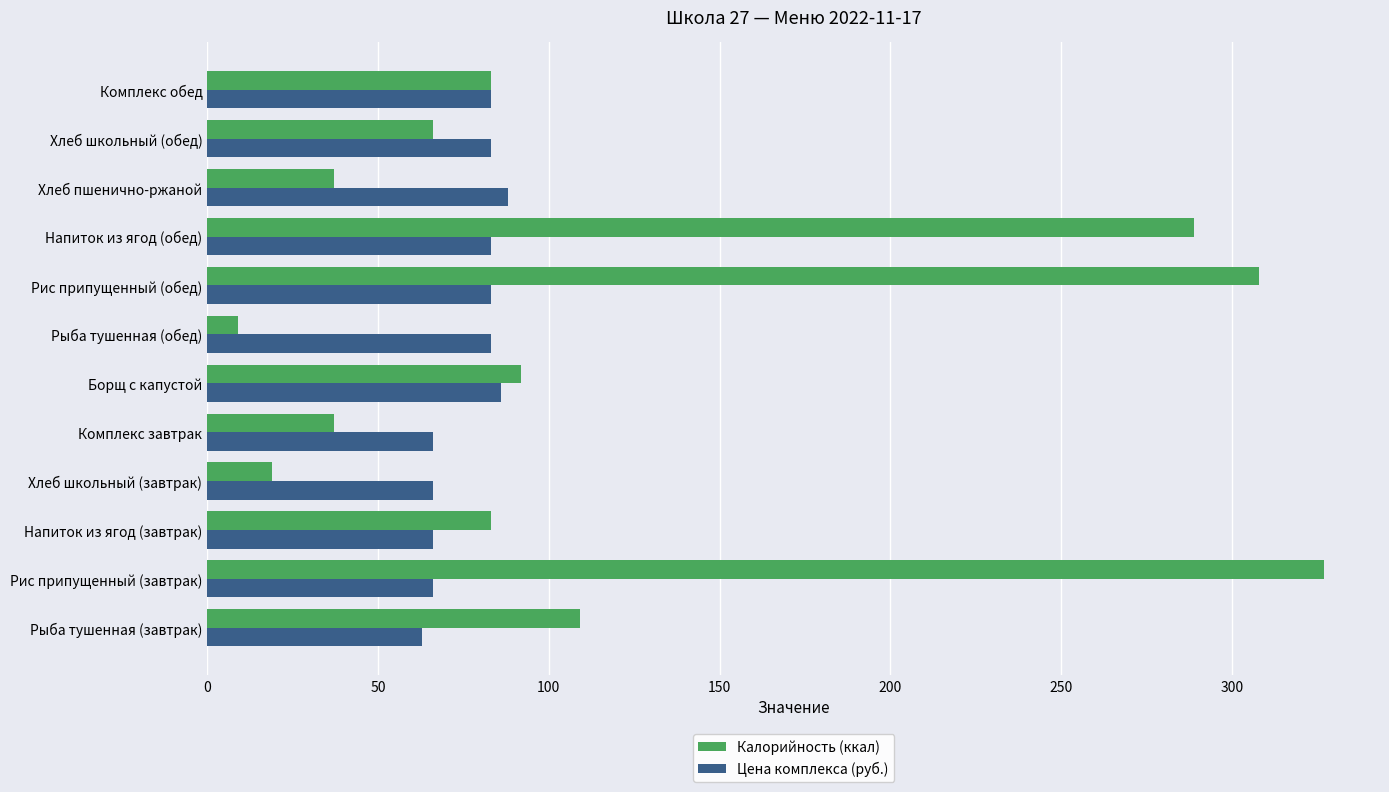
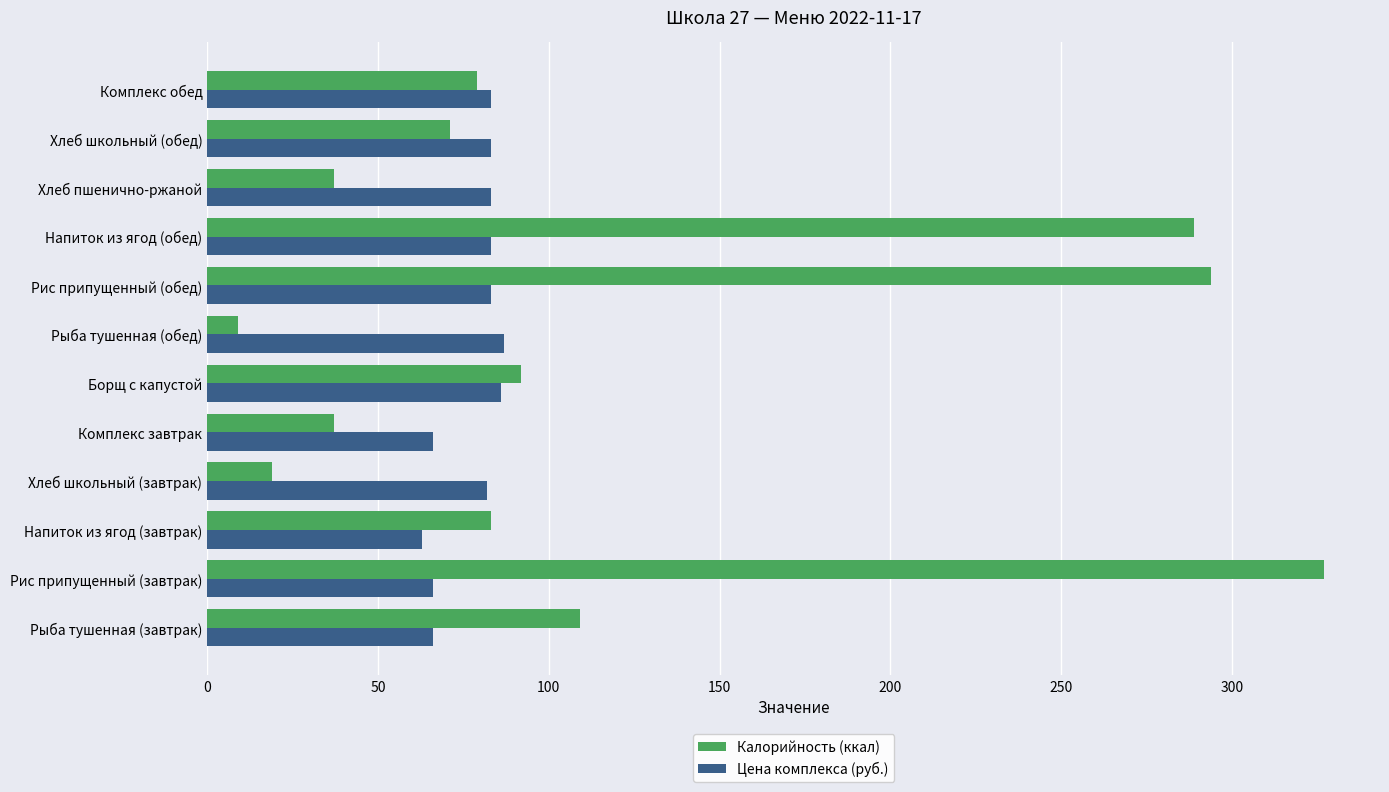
  {
    "Калорийность (ккал)": {
-     "Комплекс обед": 83,
-     "Хлеб школьный (обед)": 66,
+     "Комплекс обед": 79,
+     "Хлеб школьный (обед)": 71,
      "Хлеб пшенично-ржаной": 37,
      "Напиток из ягод (обед)": 289,
-     "Рис припущенный (обед)": 308,
+     "Рис припущенный (обед)": 294,
      "Рыба тушенная (обед)": 9,
      "Борщ с капустой": 92,
      "Комплекс завтрак": 37,
      "Хлеб школьный (завтрак)": 19,
      "Напиток из ягод (завтрак)": 83,
      "Рис припущенный (завтрак)": 327,
      "Рыба тушенная (завтрак)": 109
    },
    "Цена комплекса (руб.)": {
      "Комплекс обед": 83,
      "Хлеб школьный (обед)": 83,
-     "Хлеб пшенично-ржаной": 88,
+     "Хлеб пшенично-ржаной": 83,
      "Напиток из ягод (обед)": 83,
      "Рис припущенный (обед)": 83,
-     "Рыба тушенная (обед)": 83,
+     "Рыба тушенная (обед)": 87,
      "Борщ с капустой": 86,
      "Комплекс завтрак": 66,
-     "Хлеб школьный (завтрак)": 66,
-     "Напиток из ягод (завтрак)": 66,
+     "Хлеб школьный (завтрак)": 82,
+     "Напиток из ягод (завтрак)": 63,
      "Рис припущенный (завтрак)": 66,
-     "Рыба тушенная (завтрак)": 63
+     "Рыба тушенная (завтрак)": 66
    }
  }
